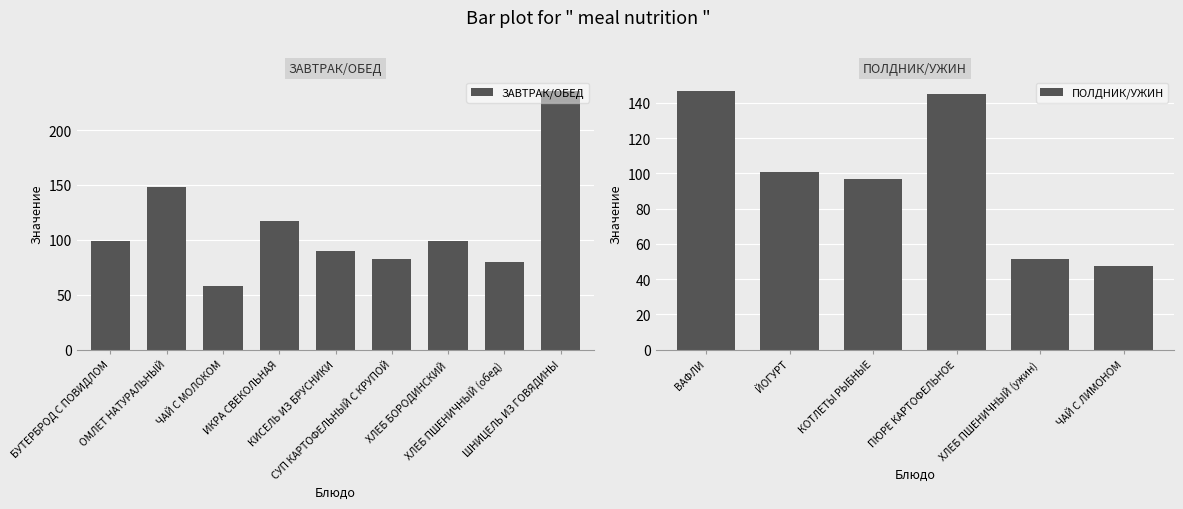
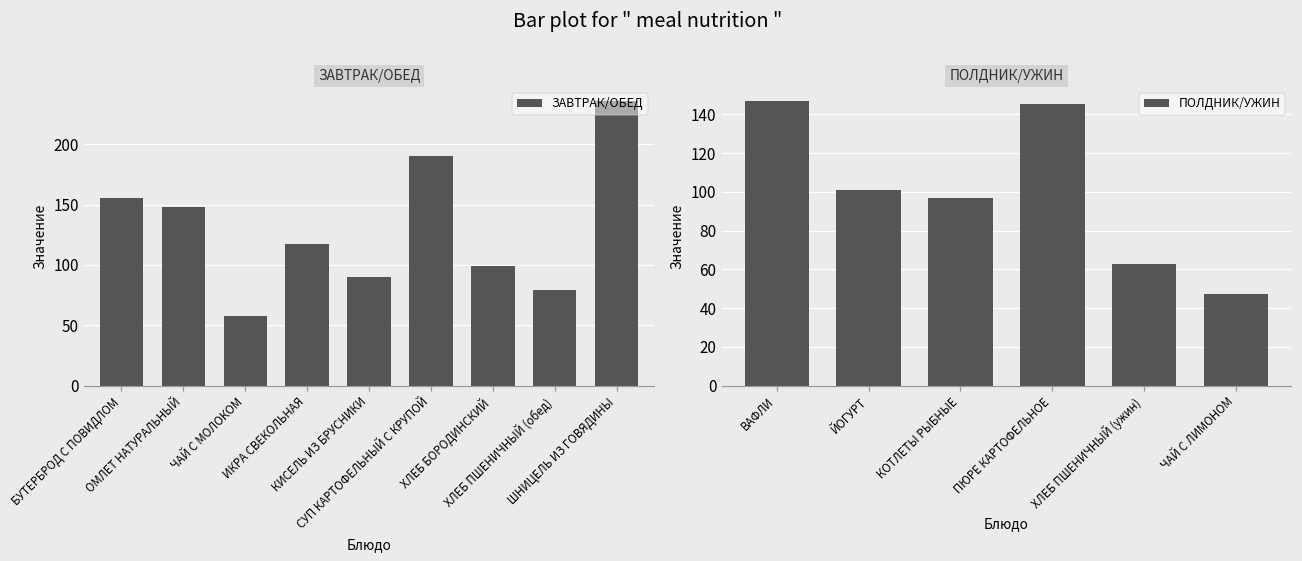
  {
    "ЗАВТРАК/ОБЕД": {
-     "БУТЕРБРОД С ПОВИДЛОМ": 99,
+     "БУТЕРБРОД С ПОВИДЛОМ": 155,
      "ОМЛЕТ НАТУРАЛЬНЫЙ": 148,
      "ЧАЙ С МОЛОКОМ": 58,
      "ИКРА СВЕКОЛЬНАЯ": 117,
      "КИСЕЛЬ ИЗ БРУСНИКИ": 90,
-     "СУП КАРТОФЕЛЬНЫЙ С КРУПОЙ": 83,
+     "СУП КАРТОФЕЛЬНЫЙ С КРУПОЙ": 190,
      "ХЛЕБ БОРОДИНСКИЙ": 99,
      "ХЛЕБ ПШЕНИЧНЫЙ (обед)": 79
    },
    "ПОЛДНИК/УЖИН": {
      "ВАФЛИ": 147,
      "ЙОГУРТ": 101,
      "КОТЛЕТЫ РЫБНЫЕ": 97,
      "ПЮРЕ КАРТОФЕЛЬНОЕ": 145,
-     "ХЛЕБ ПШЕНИЧНЫЙ (ужин)": 51,
+     "ХЛЕБ ПШЕНИЧНЫЙ (ужин)": 63,
      "ЧАЙ С ЛИМОНОМ": 48
    }
  }
